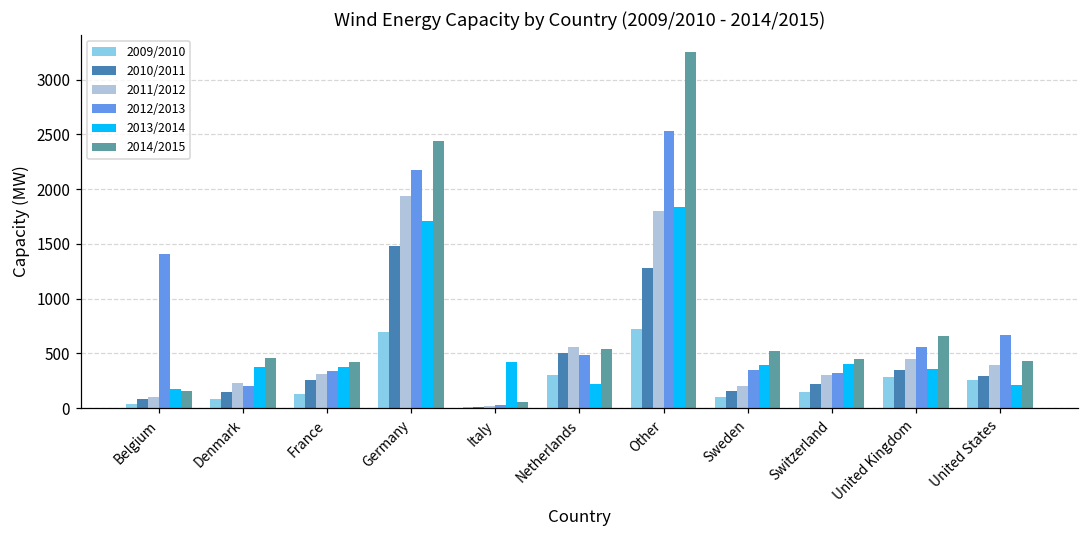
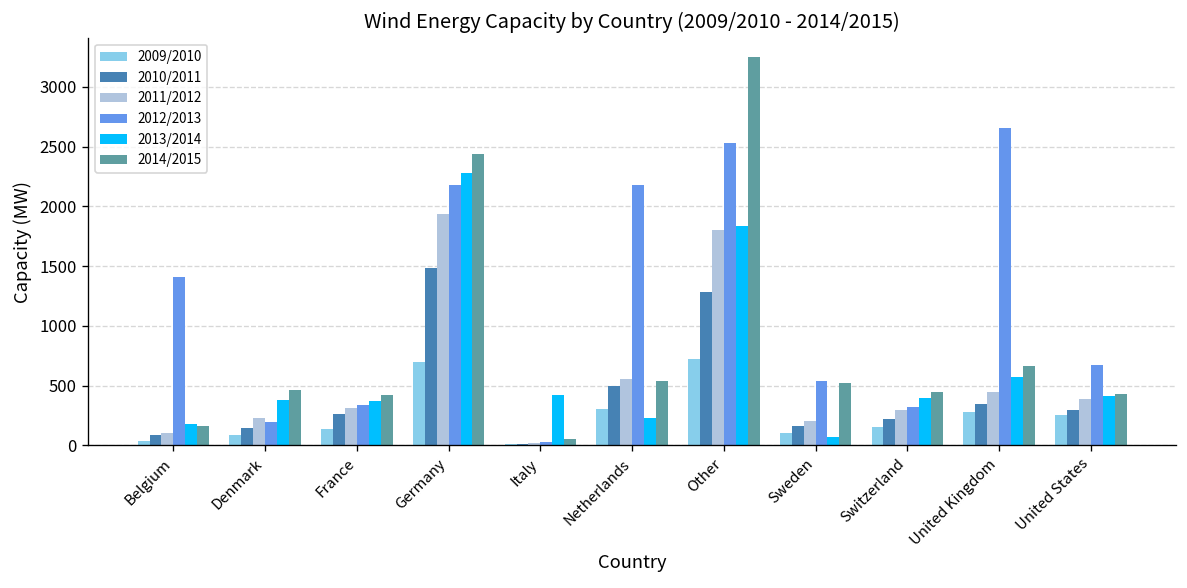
  {
    "2012/2013": {
      "Belgium": 1400,
      "Denmark": 200,
      "France": 300,
      "Germany": 2200,
      "Italy": 0,
-     "Netherlands": 500,
+     "Netherlands": 2200,
      "Other": 2500,
-     "Sweden": 300,
+     "Sweden": 500,
      "Switzerland": 300,
-     "United Kingdom": 600,
+     "United Kingdom": 2700,
      "United States": 700
    },
    "2013/2014": {
      "Belgium": 200,
      "Denmark": 400,
      "France": 400,
-     "Germany": 1700,
+     "Germany": 2300,
      "Italy": 400,
      "Netherlands": 200,
      "Other": 1800,
-     "Sweden": 400,
+     "Sweden": 100,
      "Switzerland": 400,
-     "United Kingdom": 400,
-     "United States": 200
+     "United Kingdom": 600,
+     "United States": 400
    }
  }
